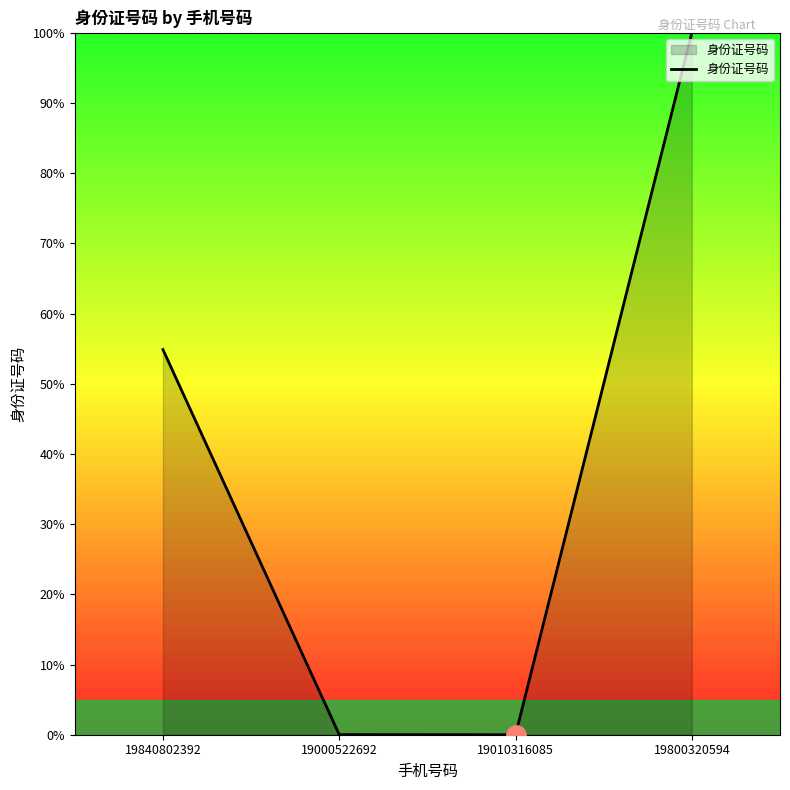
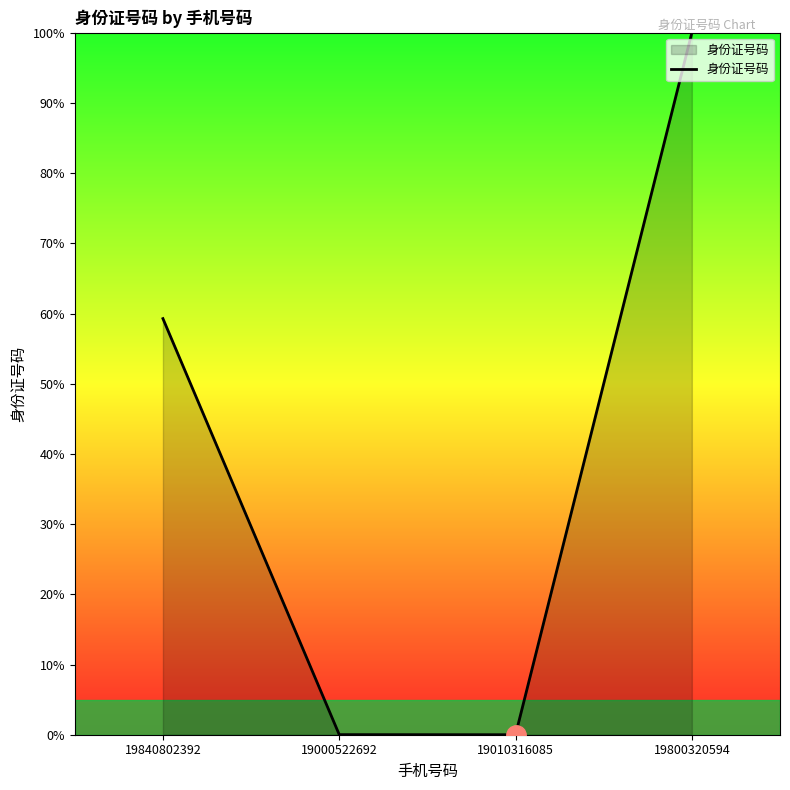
  {
    "身份证号码": {
-     "19840802392": "55%",
+     "19840802392": "59%",
      "19800320594": "100%"
    }
  }
